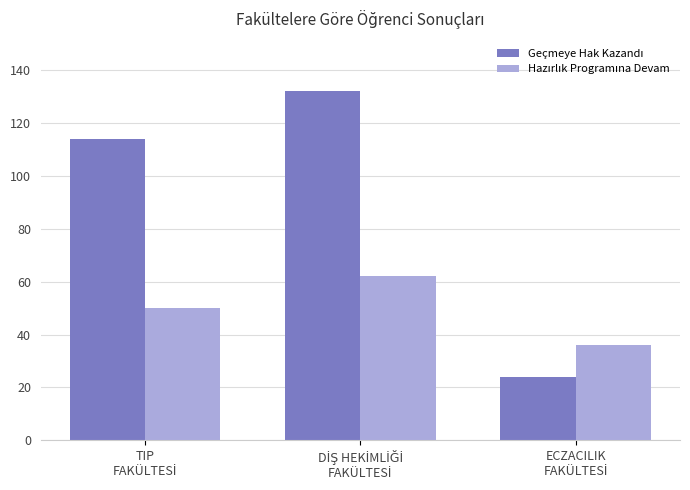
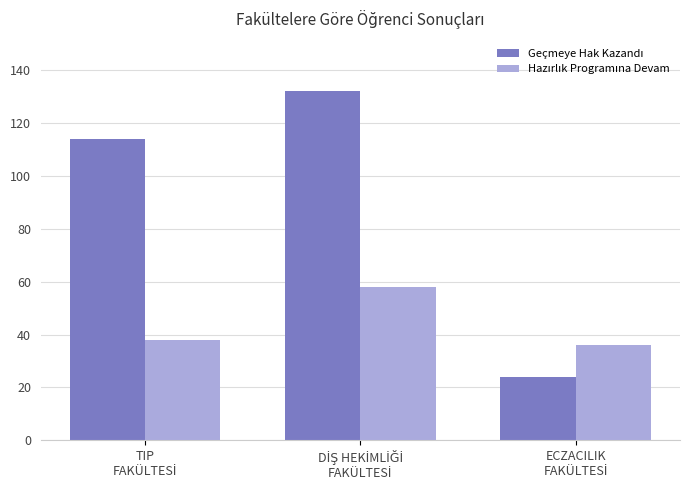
  {
    "Geçmeye Hak Kazandı": {
      "TIP FAKÜLTESİ": 114,
      "DİŞ HEKİMLİĞİ FAKÜLTESİ": 132,
      "ECZACILIK FAKÜLTESİ": 24
    },
    "Hazırlık Programına Devam": {
-     "TIP FAKÜLTESİ": 50,
-     "DİŞ HEKİMLİĞİ FAKÜLTESİ": 62,
+     "TIP FAKÜLTESİ": 38,
+     "DİŞ HEKİMLİĞİ FAKÜLTESİ": 58,
      "ECZACILIK FAKÜLTESİ": 36
    }
  }
